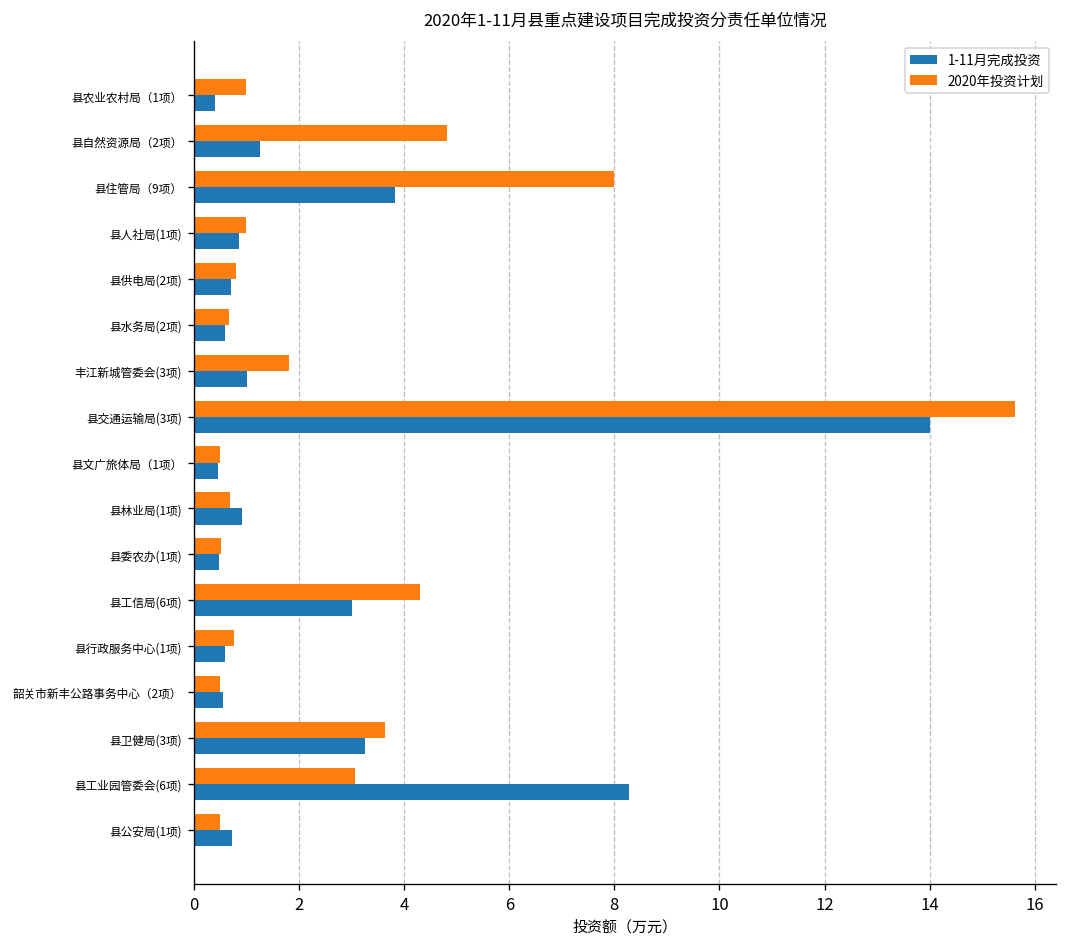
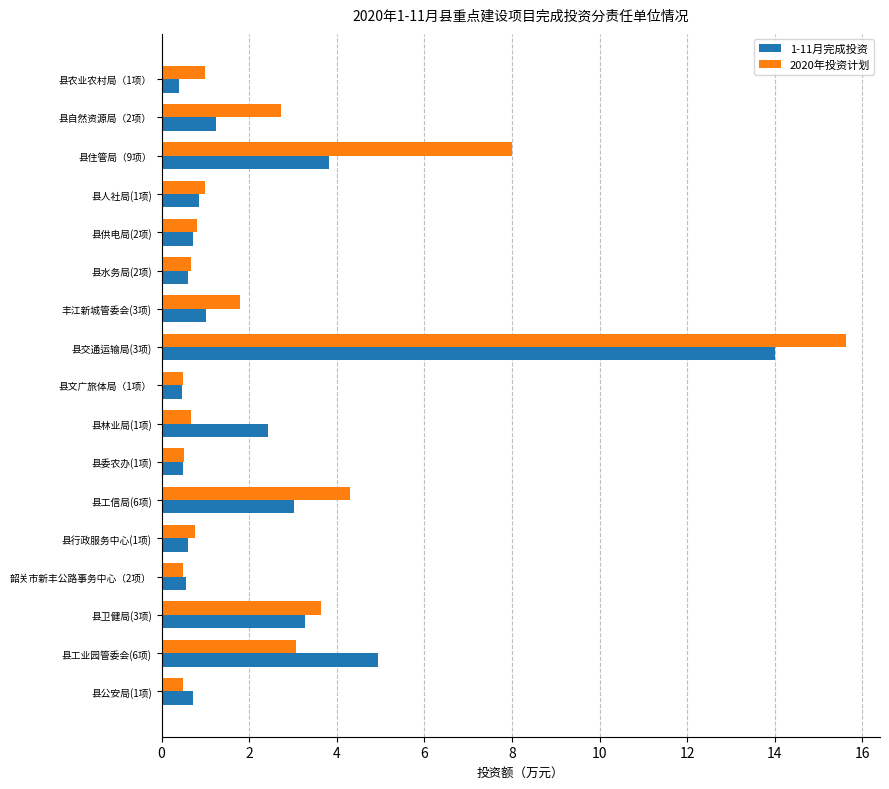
  {
    "1-11月完成投资": {
      "县农业农村局（1项）": 0.4,
      "县自然资源局（2项）": 1.2,
      "县住管局（9项）": 3.8,
      "县人社局(1项)": 0.9,
      "县供电局(2项)": 0.7,
      "县水务局(2项)": 0.6,
      "丰江新城管委会(3项)": 1.0,
      "县交通运输局(3项)": 14.0,
      "县文广旅体局（1项）": 0.5,
-     "县林业局(1项)": 0.9,
+     "县林业局(1项)": 2.4,
      "县委农办(1项)": 0.5,
      "县工信局(6项)": 3.0,
      "县行政服务中心(1项)": 0.6,
      "韶关市新丰公路事务中心（2项）": 0.5,
      "县卫健局(3项)": 3.3,
-     "县工业园管委会(6项)": 8.3,
+     "县工业园管委会(6项)": 5.0,
      "县公安局(1项)": 0.7
    },
    "2020年投资计划": {
      "县农业农村局（1项）": 1.0,
-     "县自然资源局（2项）": 4.8,
+     "县自然资源局（2项）": 2.7,
      "县住管局（9项）": 8.0,
      "县人社局(1项)": 1.0,
      "县供电局(2项)": 0.8,
      "县水务局(2项)": 0.7,
      "丰江新城管委会(3项)": 1.8,
      "县交通运输局(3项)": 15.6,
      "县文广旅体局（1项）": 0.5,
      "县林业局(1项)": 0.7,
      "县委农办(1项)": 0.5,
      "县工信局(6项)": 4.3,
      "县行政服务中心(1项)": 0.8,
      "韶关市新丰公路事务中心（2项）": 0.5,
      "县卫健局(3项)": 3.6,
      "县工业园管委会(6项)": 3.1,
      "县公安局(1项)": 0.5
    }
  }
